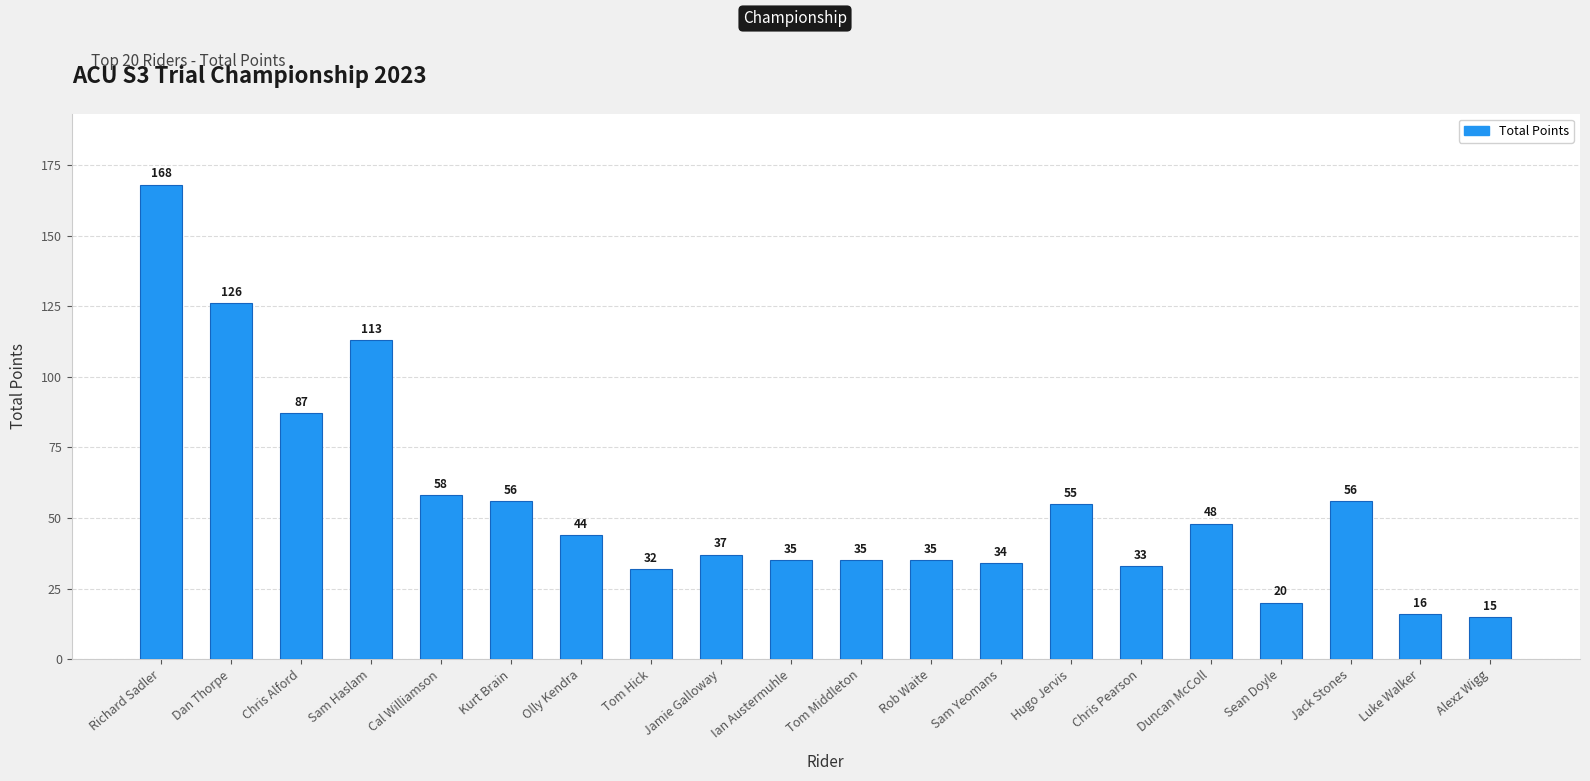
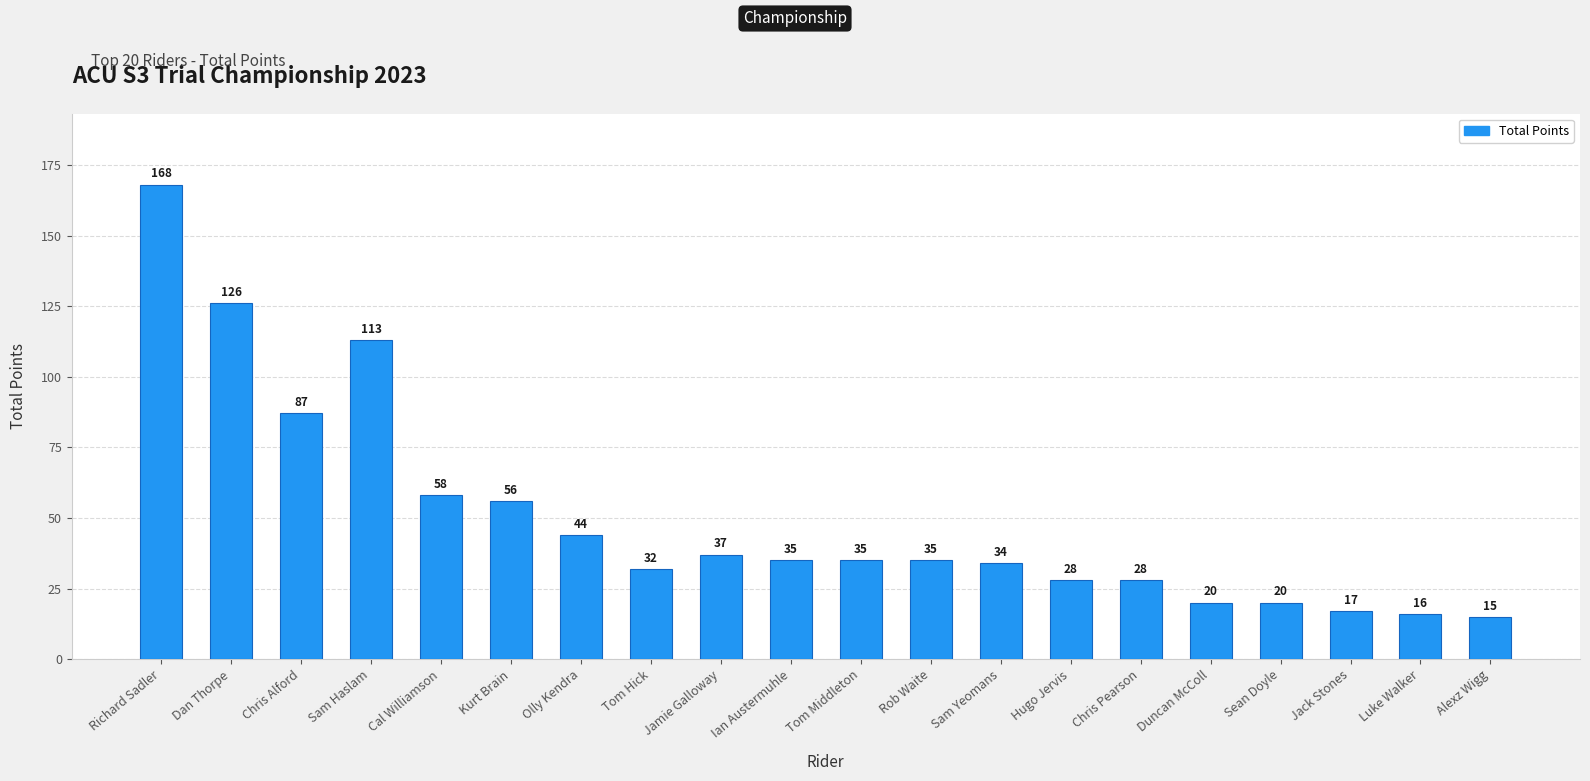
  {
    "Richard Sadler": 168,
    "Dan Thorpe": 126,
    "Chris Alford": 87,
    "Sam Haslam": 113,
    "Cal Williamson": 58,
    "Kurt Brain": 56,
    "Olly Kendra": 44,
    "Tom Hick": 32,
    "Jamie Galloway": 37,
    "Ian Austermuhle": 35,
    "Tom Middleton": 35,
    "Rob Waite": 35,
    "Sam Yeomans": 34,
-   "Hugo Jervis": 55,
-   "Chris Pearson": 33,
-   "Duncan McColl": 48,
+   "Hugo Jervis": 28,
+   "Chris Pearson": 28,
+   "Duncan McColl": 20,
    "Sean Doyle": 20,
-   "Jack Stones": 56,
+   "Jack Stones": 17,
    "Luke Walker": 16,
    "Alexz Wigg": 15
  }
